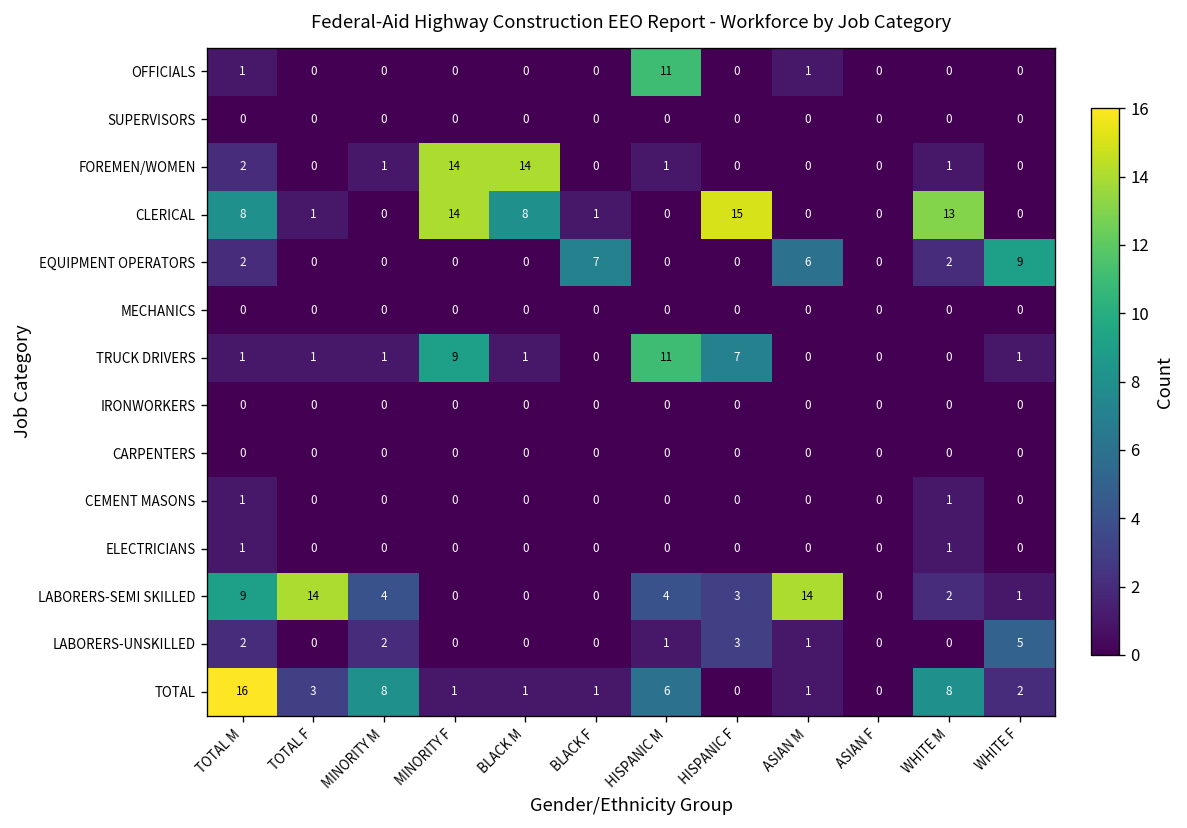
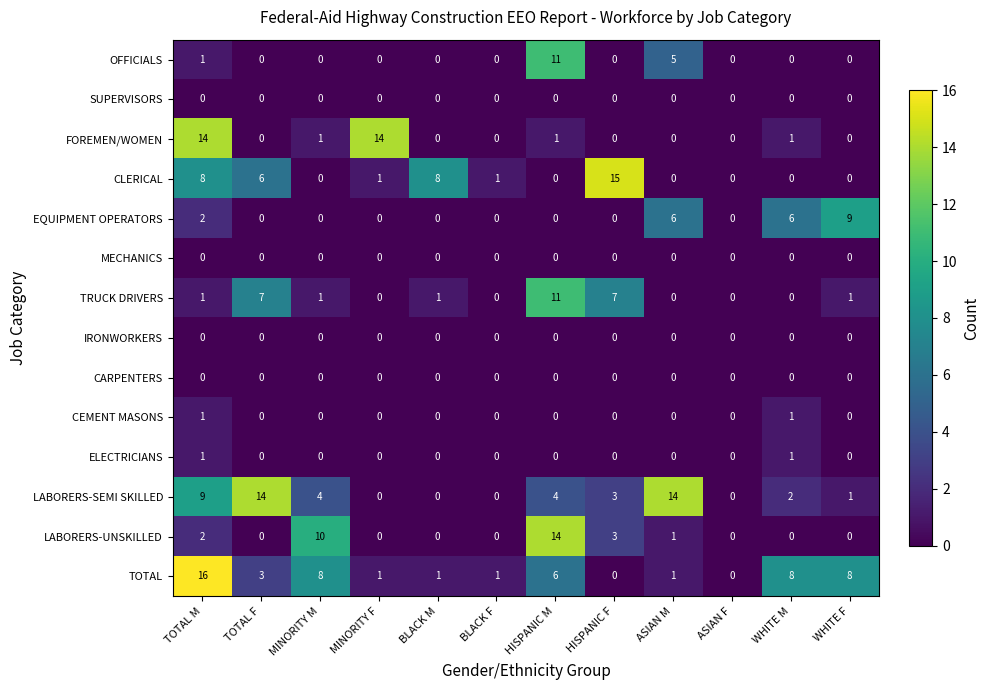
  {
    "OFFICIALS": {
      "TOTAL M": 1,
      "TOTAL F": 0,
      "MINORITY M": 0,
      "MINORITY F": 0,
      "BLACK M": 0,
      "BLACK F": 0,
      "HISPANIC M": 11,
      "HISPANIC F": 0,
-     "ASIAN M": 1,
+     "ASIAN M": 5,
      "ASIAN F": 0,
      "WHITE M": 0,
      "WHITE F": 0
    },
    "SUPERVISORS": {
      "TOTAL M": 0,
      "TOTAL F": 0,
      "MINORITY M": 0,
      "MINORITY F": 0,
      "BLACK M": 0,
      "BLACK F": 0,
      "HISPANIC M": 0,
      "HISPANIC F": 0,
      "ASIAN M": 0,
      "ASIAN F": 0,
      "WHITE M": 0,
      "WHITE F": 0
    },
    "FOREMEN/WOMEN": {
-     "TOTAL M": 2,
+     "TOTAL M": 14,
      "TOTAL F": 0,
      "MINORITY M": 1,
      "MINORITY F": 14,
-     "BLACK M": 14,
+     "BLACK M": 0,
      "BLACK F": 0,
      "HISPANIC M": 1,
      "HISPANIC F": 0,
      "ASIAN M": 0,
      "ASIAN F": 0,
      "WHITE M": 1,
      "WHITE F": 0
    },
    "CLERICAL": {
      "TOTAL M": 8,
-     "TOTAL F": 1,
+     "TOTAL F": 6,
      "MINORITY M": 0,
-     "MINORITY F": 14,
+     "MINORITY F": 1,
      "BLACK M": 8,
      "BLACK F": 1,
      "HISPANIC M": 0,
      "HISPANIC F": 15,
      "ASIAN M": 0,
      "ASIAN F": 0,
-     "WHITE M": 13,
+     "WHITE M": 0,
      "WHITE F": 0
    },
    "EQUIPMENT OPERATORS": {
      "TOTAL M": 2,
      "TOTAL F": 0,
      "MINORITY M": 0,
      "MINORITY F": 0,
      "BLACK M": 0,
-     "BLACK F": 7,
+     "BLACK F": 0,
      "HISPANIC M": 0,
      "HISPANIC F": 0,
      "ASIAN M": 6,
      "ASIAN F": 0,
-     "WHITE M": 2,
+     "WHITE M": 6,
      "WHITE F": 9
    },
    "MECHANICS": {
      "TOTAL M": 0,
      "TOTAL F": 0,
      "MINORITY M": 0,
      "MINORITY F": 0,
      "BLACK M": 0,
      "BLACK F": 0,
      "HISPANIC M": 0,
      "HISPANIC F": 0,
      "ASIAN M": 0,
      "ASIAN F": 0,
      "WHITE M": 0,
      "WHITE F": 0
    },
    "TRUCK DRIVERS": {
      "TOTAL M": 1,
-     "TOTAL F": 1,
+     "TOTAL F": 7,
      "MINORITY M": 1,
-     "MINORITY F": 9,
+     "MINORITY F": 0,
      "BLACK M": 1,
      "BLACK F": 0,
      "HISPANIC M": 11,
      "HISPANIC F": 7,
      "ASIAN M": 0,
      "ASIAN F": 0,
      "WHITE M": 0,
      "WHITE F": 1
    },
    "IRONWORKERS": {
      "TOTAL M": 0,
      "TOTAL F": 0,
      "MINORITY M": 0,
      "MINORITY F": 0,
      "BLACK M": 0,
      "BLACK F": 0,
      "HISPANIC M": 0,
      "HISPANIC F": 0,
      "ASIAN M": 0,
      "ASIAN F": 0,
      "WHITE M": 0,
      "WHITE F": 0
    },
    "CARPENTERS": {
      "TOTAL M": 0,
      "TOTAL F": 0,
      "MINORITY M": 0,
      "MINORITY F": 0,
      "BLACK M": 0,
      "BLACK F": 0,
      "HISPANIC M": 0,
      "HISPANIC F": 0,
      "ASIAN M": 0,
      "ASIAN F": 0,
      "WHITE M": 0,
      "WHITE F": 0
    },
    "CEMENT MASONS": {
      "TOTAL M": 1,
      "TOTAL F": 0,
      "MINORITY M": 0,
      "MINORITY F": 0,
      "BLACK M": 0,
      "BLACK F": 0,
      "HISPANIC M": 0,
      "HISPANIC F": 0,
      "ASIAN M": 0,
      "ASIAN F": 0,
      "WHITE M": 1,
      "WHITE F": 0
    },
    "ELECTRICIANS": {
      "TOTAL M": 1,
      "TOTAL F": 0,
      "MINORITY M": 0,
      "MINORITY F": 0,
      "BLACK M": 0,
      "BLACK F": 0,
      "HISPANIC M": 0,
      "HISPANIC F": 0,
      "ASIAN M": 0,
      "ASIAN F": 0,
      "WHITE M": 1,
      "WHITE F": 0
    },
    "LABORERS-SEMI SKILLED": {
      "TOTAL M": 9,
      "TOTAL F": 14,
      "MINORITY M": 4,
      "MINORITY F": 0,
      "BLACK M": 0,
      "BLACK F": 0,
      "HISPANIC M": 4,
      "HISPANIC F": 3,
      "ASIAN M": 14,
      "ASIAN F": 0,
      "WHITE M": 2,
      "WHITE F": 1
    },
    "LABORERS-UNSKILLED": {
      "TOTAL M": 2,
      "TOTAL F": 0,
-     "MINORITY M": 2,
+     "MINORITY M": 10,
      "MINORITY F": 0,
      "BLACK M": 0,
      "BLACK F": 0,
-     "HISPANIC M": 1,
+     "HISPANIC M": 14,
      "HISPANIC F": 3,
      "ASIAN M": 1,
      "ASIAN F": 0,
      "WHITE M": 0,
-     "WHITE F": 5
+     "WHITE F": 0
    },
    "TOTAL": {
      "TOTAL M": 16,
      "TOTAL F": 3,
      "MINORITY M": 8,
      "MINORITY F": 1,
      "BLACK M": 1,
      "BLACK F": 1,
      "HISPANIC M": 6,
      "HISPANIC F": 0,
      "ASIAN M": 1,
      "ASIAN F": 0,
      "WHITE M": 8,
-     "WHITE F": 2
+     "WHITE F": 8
    }
  }
